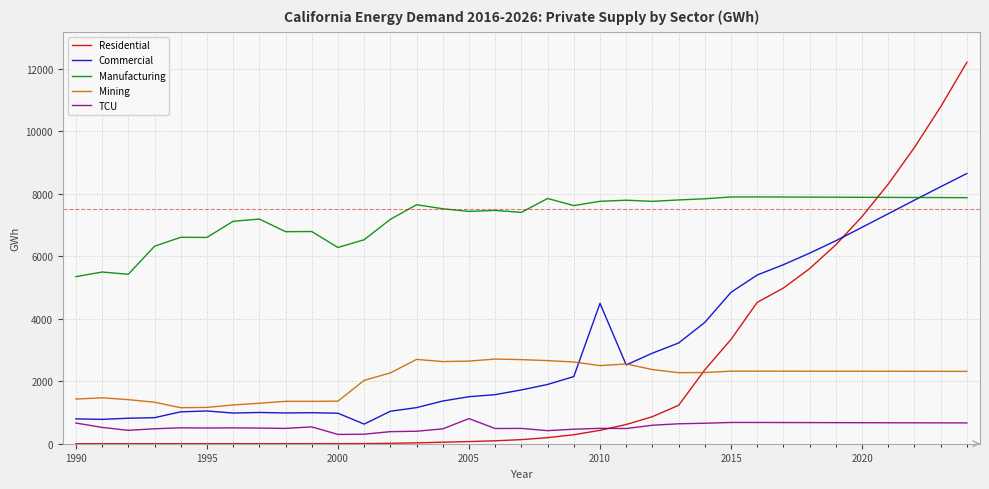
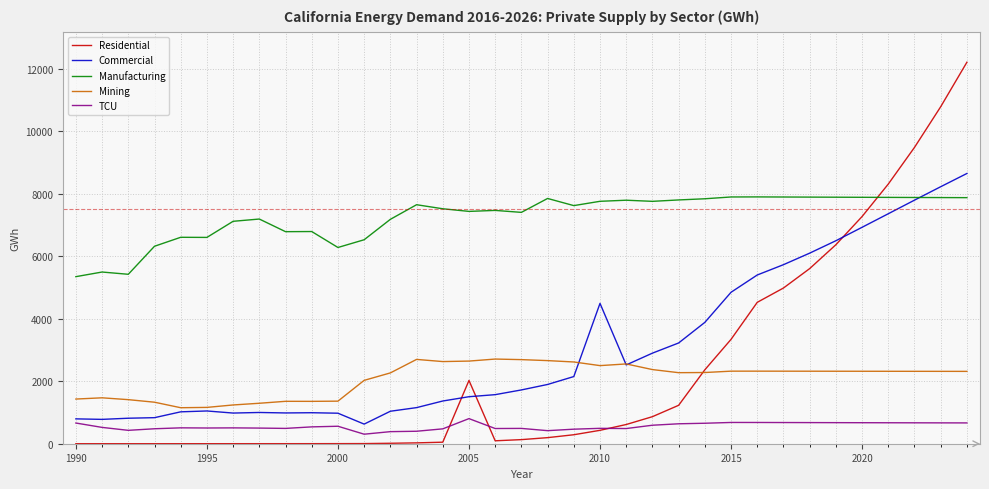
  {
    "Residential": {
      "1990": 0,
      "1995": 0,
      "2000": 0,
-     "2005": 100,
+     "2005": 2000,
      "2015": 3300,
      "2020": 7300
    },
    "Commercial": {
      "1990": 800,
      "1995": 1000,
      "2000": 1000,
      "2005": 1500,
      "2010": 4500,
      "2015": 4800,
      "2020": 6900
    },
    "Manufacturing": {
      "1990": 5300,
      "1995": 6600,
      "2000": 6300,
      "2005": 7400,
      "2010": 7800,
      "2015": 7900,
      "2020": 7900
    },
    "Mining": {
      "1990": 1400,
      "1995": 1200,
      "2000": 1400,
      "2005": 2600,
      "2010": 2500,
      "2015": 2300,
      "2020": 2300
    },
    "TCU": {
      "1990": 700,
      "1995": 500,
-     "2000": 300,
+     "2000": 600,
      "2005": 800,
      "2015": 700,
      "2020": 700
    }
  }
